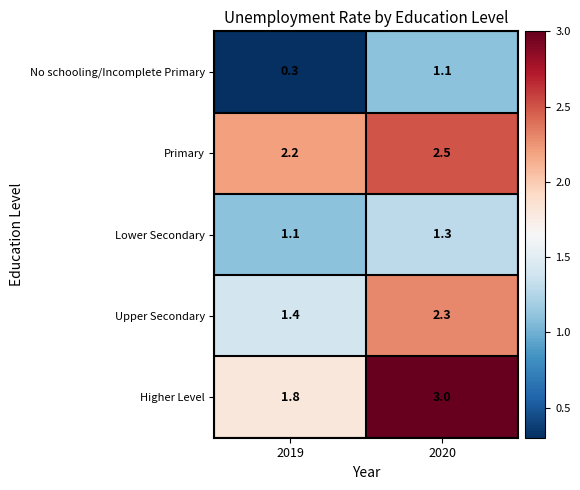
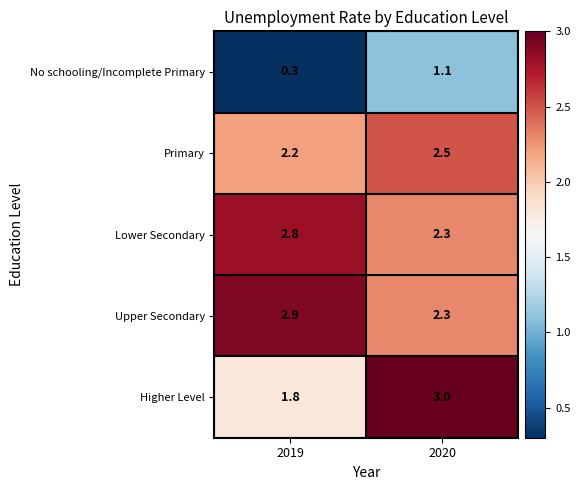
  {
    "No schooling/Incomplete Primary": {
      "2019": 0.3,
      "2020": 1.1
    },
    "Primary": {
      "2019": 2.2,
      "2020": 2.5
    },
    "Lower Secondary": {
-     "2019": 1.1,
-     "2020": 1.3
+     "2019": 2.8,
+     "2020": 2.3
    },
    "Upper Secondary": {
-     "2019": 1.4,
+     "2019": 2.9,
      "2020": 2.3
    },
    "Higher Level": {
      "2019": 1.8,
      "2020": 3.0
    }
  }
